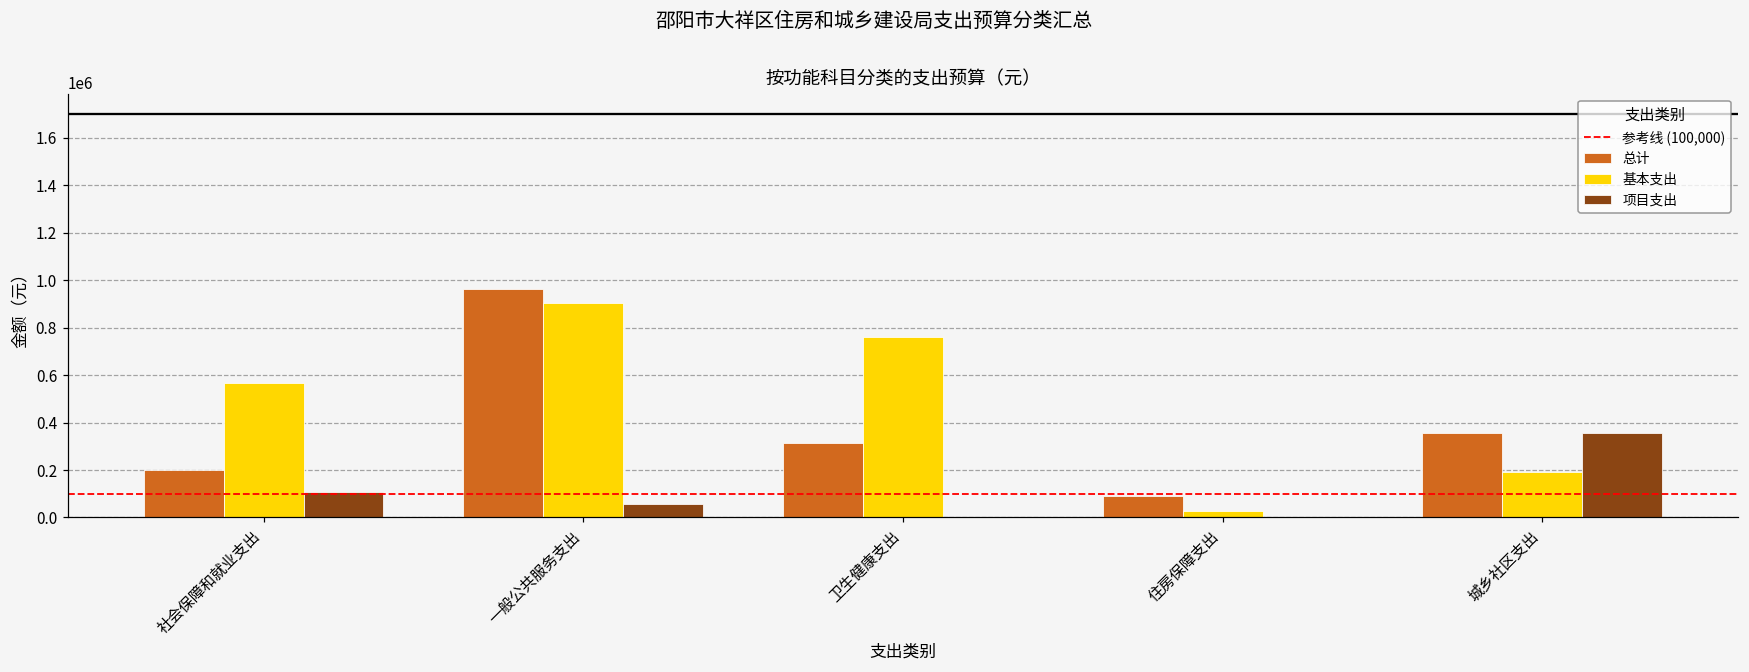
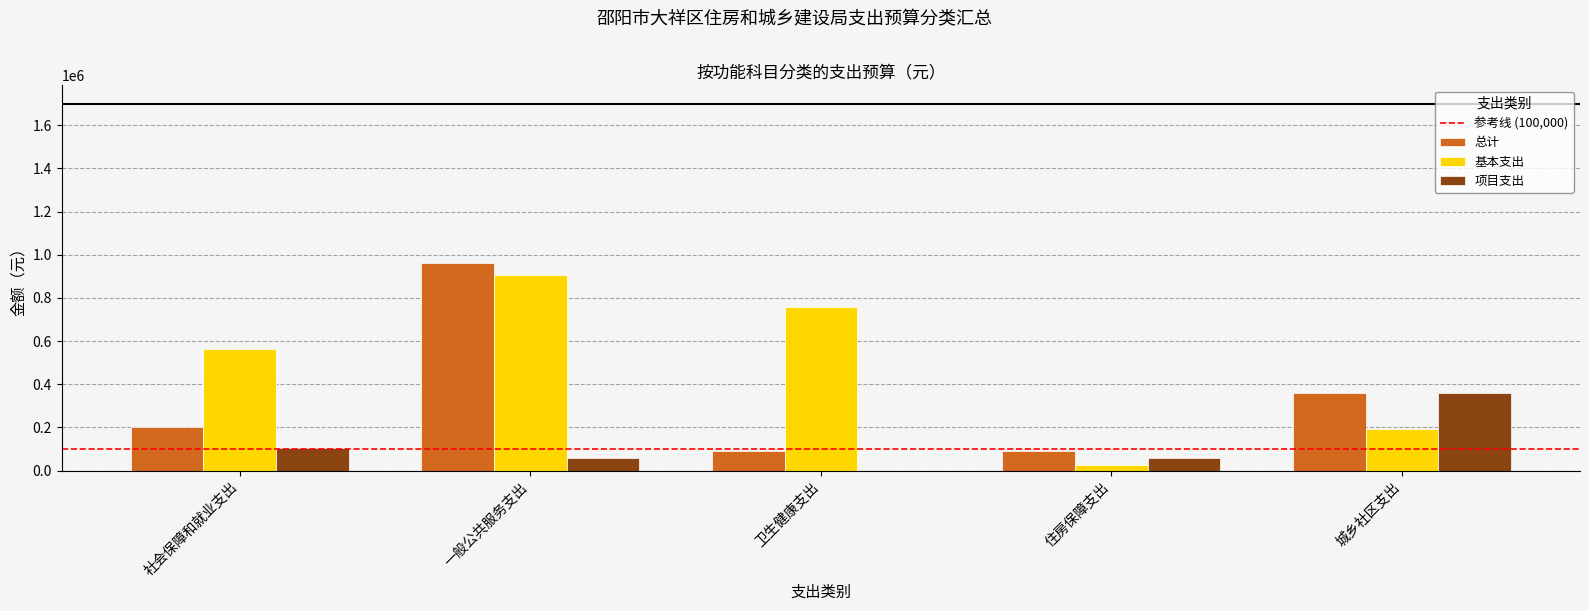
  {
    "总计": {
      "社会保障和就业支出": 200000,
      "一般公共服务支出": 960000,
-     "卫生健康支出": 320000,
+     "卫生健康支出": 90000,
      "住房保障支出": 90000,
      "城乡社区支出": 360000
    },
    "基本支出": {
      "社会保障和就业支出": 570000,
      "一般公共服务支出": 910000,
      "卫生健康支出": 760000,
      "住房保障支出": 30000,
      "城乡社区支出": 190000
    },
    "项目支出": {
      "社会保障和就业支出": 110000,
      "一般公共服务支出": 60000,
      "卫生健康支出": 0,
-     "住房保障支出": 0,
+     "住房保障支出": 60000,
      "城乡社区支出": 360000
    }
  }
